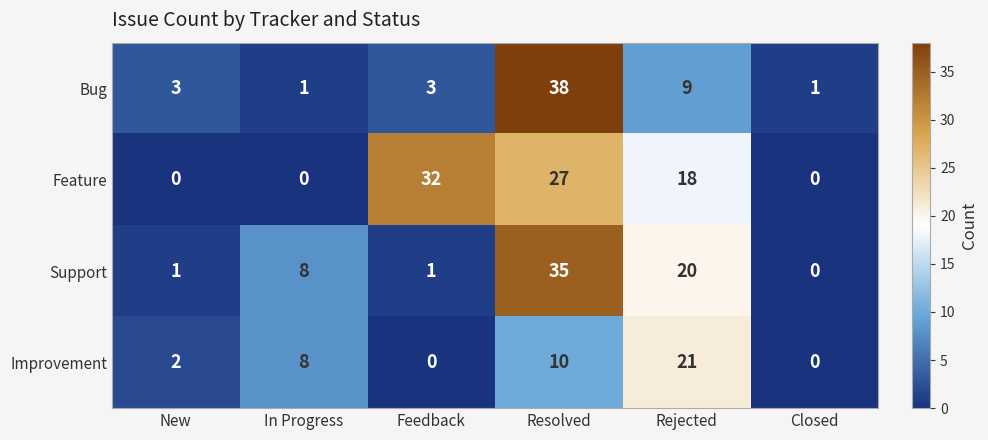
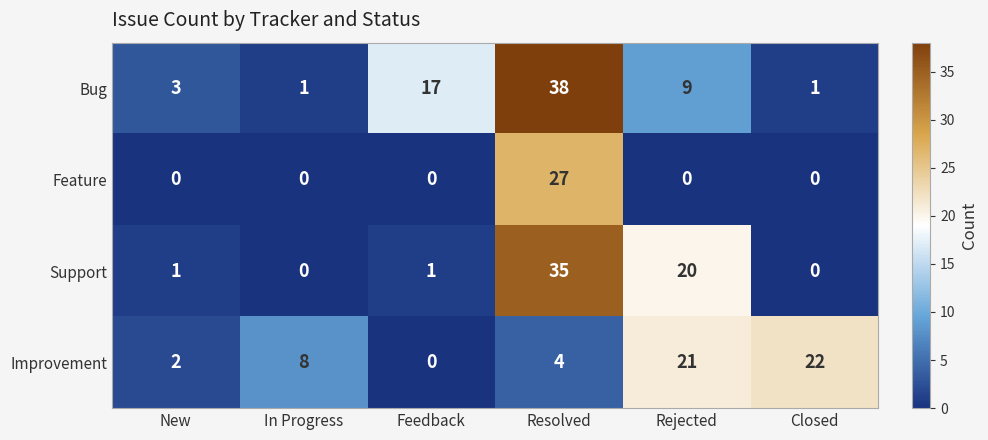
  {
    "Bug": {
      "New": 3,
      "In Progress": 1,
-     "Feedback": 3,
+     "Feedback": 17,
      "Resolved": 38,
      "Rejected": 9,
      "Closed": 1
    },
    "Feature": {
      "New": 0,
      "In Progress": 0,
-     "Feedback": 32,
+     "Feedback": 0,
      "Resolved": 27,
-     "Rejected": 18,
+     "Rejected": 0,
      "Closed": 0
    },
    "Support": {
      "New": 1,
-     "In Progress": 8,
+     "In Progress": 0,
      "Feedback": 1,
      "Resolved": 35,
      "Rejected": 20,
      "Closed": 0
    },
    "Improvement": {
      "New": 2,
      "In Progress": 8,
      "Feedback": 0,
-     "Resolved": 10,
+     "Resolved": 4,
      "Rejected": 21,
-     "Closed": 0
+     "Closed": 22
    }
  }
